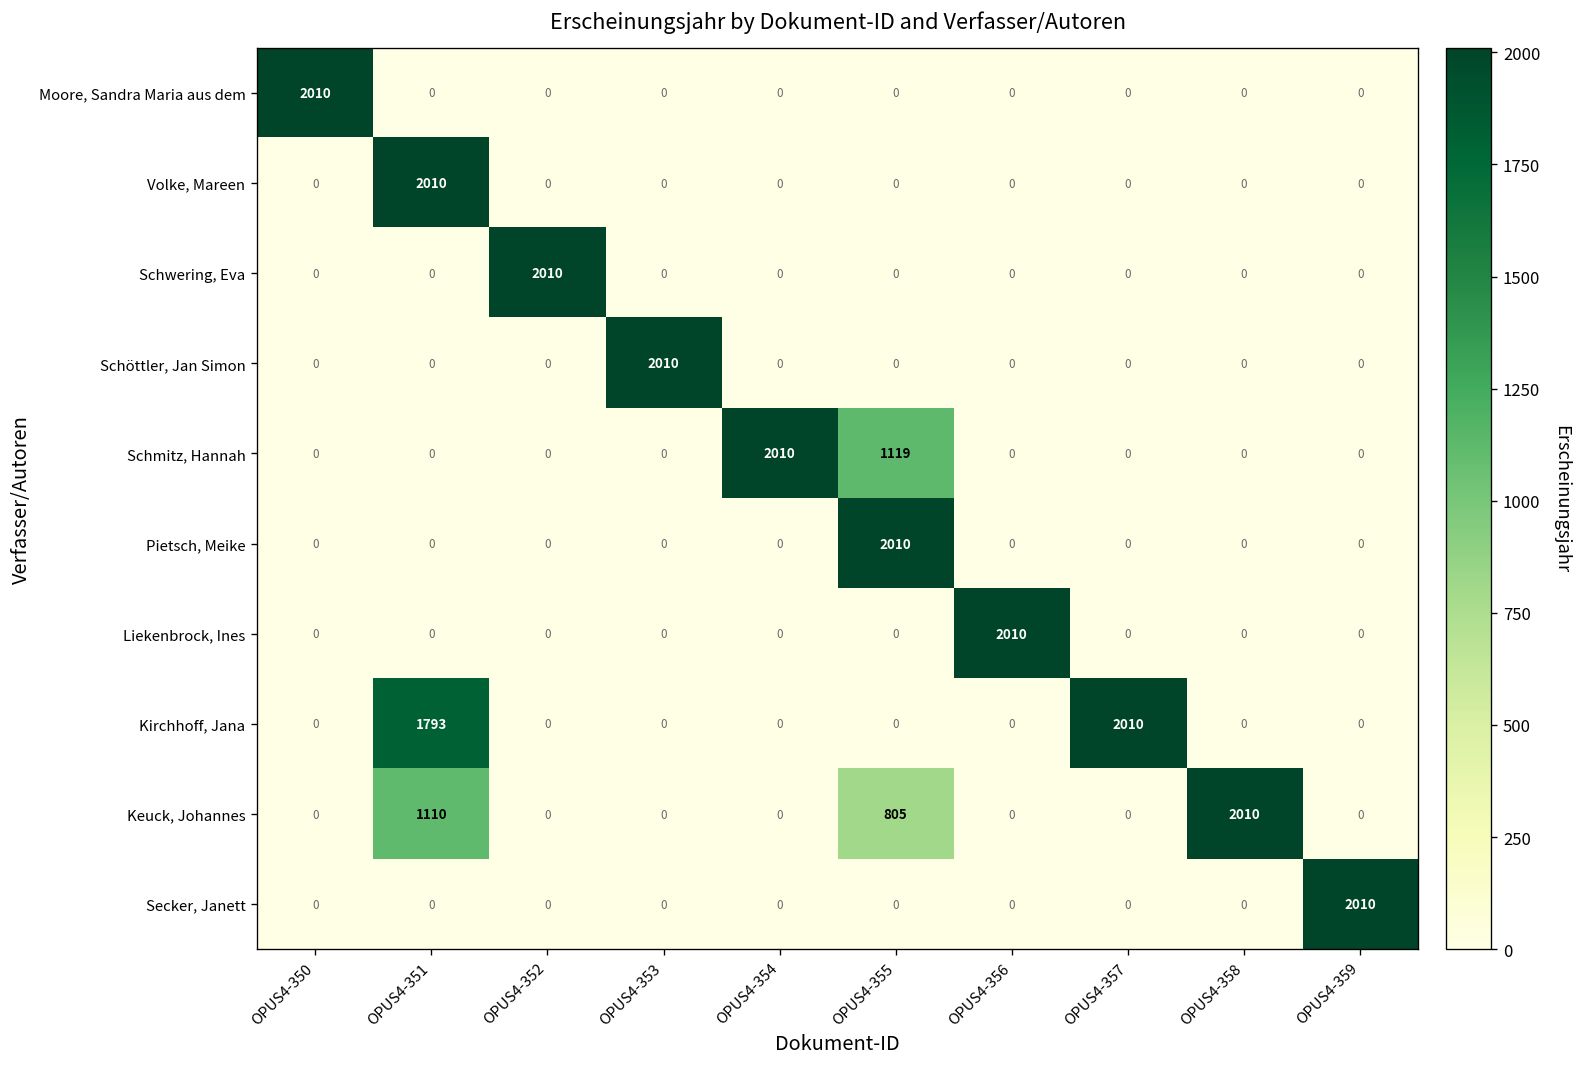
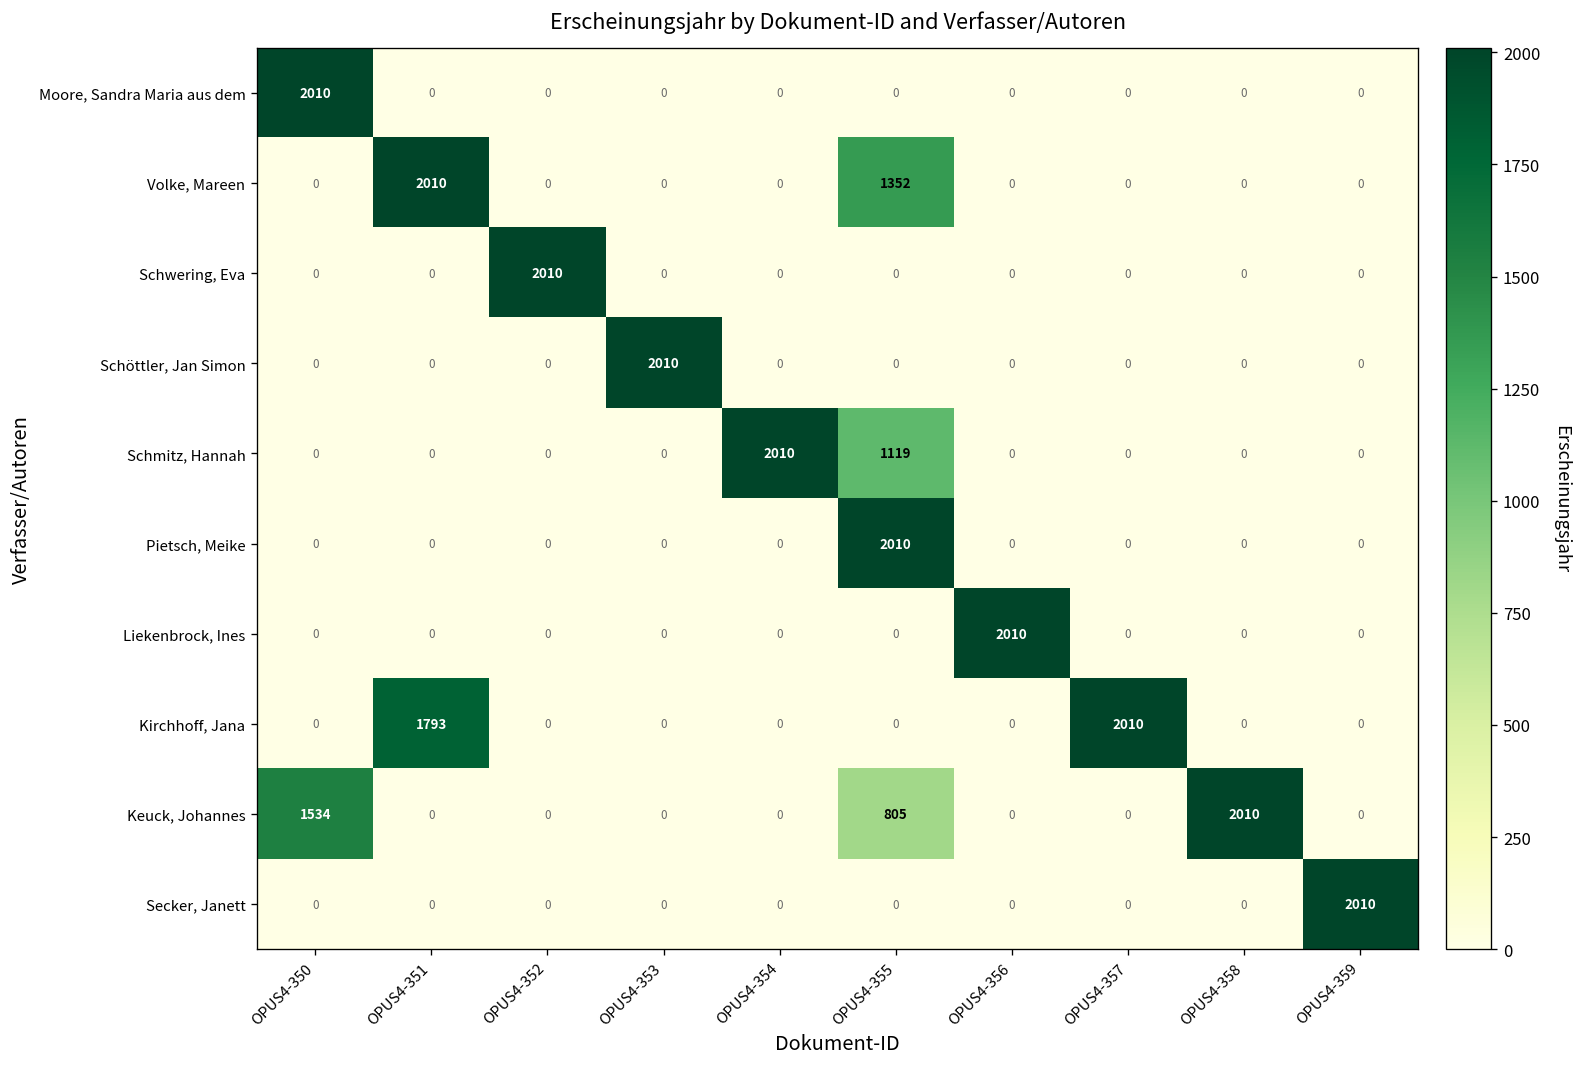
  {
    "Moore, Sandra Maria aus dem": {
      "OPUS4-350": 2010,
      "OPUS4-351": 0,
      "OPUS4-352": 0,
      "OPUS4-353": 0,
      "OPUS4-354": 0,
      "OPUS4-355": 0,
      "OPUS4-356": 0,
      "OPUS4-357": 0,
      "OPUS4-358": 0,
      "OPUS4-359": 0
    },
    "Volke, Mareen": {
      "OPUS4-350": 0,
      "OPUS4-351": 2010,
      "OPUS4-352": 0,
      "OPUS4-353": 0,
      "OPUS4-354": 0,
-     "OPUS4-355": 0,
+     "OPUS4-355": 1352,
      "OPUS4-356": 0,
      "OPUS4-357": 0,
      "OPUS4-358": 0,
      "OPUS4-359": 0
    },
    "Schwering, Eva": {
      "OPUS4-350": 0,
      "OPUS4-351": 0,
      "OPUS4-352": 2010,
      "OPUS4-353": 0,
      "OPUS4-354": 0,
      "OPUS4-355": 0,
      "OPUS4-356": 0,
      "OPUS4-357": 0,
      "OPUS4-358": 0,
      "OPUS4-359": 0
    },
    "Schöttler, Jan Simon": {
      "OPUS4-350": 0,
      "OPUS4-351": 0,
      "OPUS4-352": 0,
      "OPUS4-353": 2010,
      "OPUS4-354": 0,
      "OPUS4-355": 0,
      "OPUS4-356": 0,
      "OPUS4-357": 0,
      "OPUS4-358": 0,
      "OPUS4-359": 0
    },
    "Schmitz, Hannah": {
      "OPUS4-350": 0,
      "OPUS4-351": 0,
      "OPUS4-352": 0,
      "OPUS4-353": 0,
      "OPUS4-354": 2010,
      "OPUS4-355": 1119,
      "OPUS4-356": 0,
      "OPUS4-357": 0,
      "OPUS4-358": 0,
      "OPUS4-359": 0
    },
    "Pietsch, Meike": {
      "OPUS4-350": 0,
      "OPUS4-351": 0,
      "OPUS4-352": 0,
      "OPUS4-353": 0,
      "OPUS4-354": 0,
      "OPUS4-355": 2010,
      "OPUS4-356": 0,
      "OPUS4-357": 0,
      "OPUS4-358": 0,
      "OPUS4-359": 0
    },
    "Liekenbrock, Ines": {
      "OPUS4-350": 0,
      "OPUS4-351": 0,
      "OPUS4-352": 0,
      "OPUS4-353": 0,
      "OPUS4-354": 0,
      "OPUS4-355": 0,
      "OPUS4-356": 2010,
      "OPUS4-357": 0,
      "OPUS4-358": 0,
      "OPUS4-359": 0
    },
    "Kirchhoff, Jana": {
      "OPUS4-350": 0,
      "OPUS4-351": 1793,
      "OPUS4-352": 0,
      "OPUS4-353": 0,
      "OPUS4-354": 0,
      "OPUS4-355": 0,
      "OPUS4-356": 0,
      "OPUS4-357": 2010,
      "OPUS4-358": 0,
      "OPUS4-359": 0
    },
    "Keuck, Johannes": {
-     "OPUS4-350": 0,
-     "OPUS4-351": 1110,
+     "OPUS4-350": 1534,
+     "OPUS4-351": 0,
      "OPUS4-352": 0,
      "OPUS4-353": 0,
      "OPUS4-354": 0,
      "OPUS4-355": 805,
      "OPUS4-356": 0,
      "OPUS4-357": 0,
      "OPUS4-358": 2010,
      "OPUS4-359": 0
    },
    "Secker, Janett": {
      "OPUS4-350": 0,
      "OPUS4-351": 0,
      "OPUS4-352": 0,
      "OPUS4-353": 0,
      "OPUS4-354": 0,
      "OPUS4-355": 0,
      "OPUS4-356": 0,
      "OPUS4-357": 0,
      "OPUS4-358": 0,
      "OPUS4-359": 2010
    }
  }
